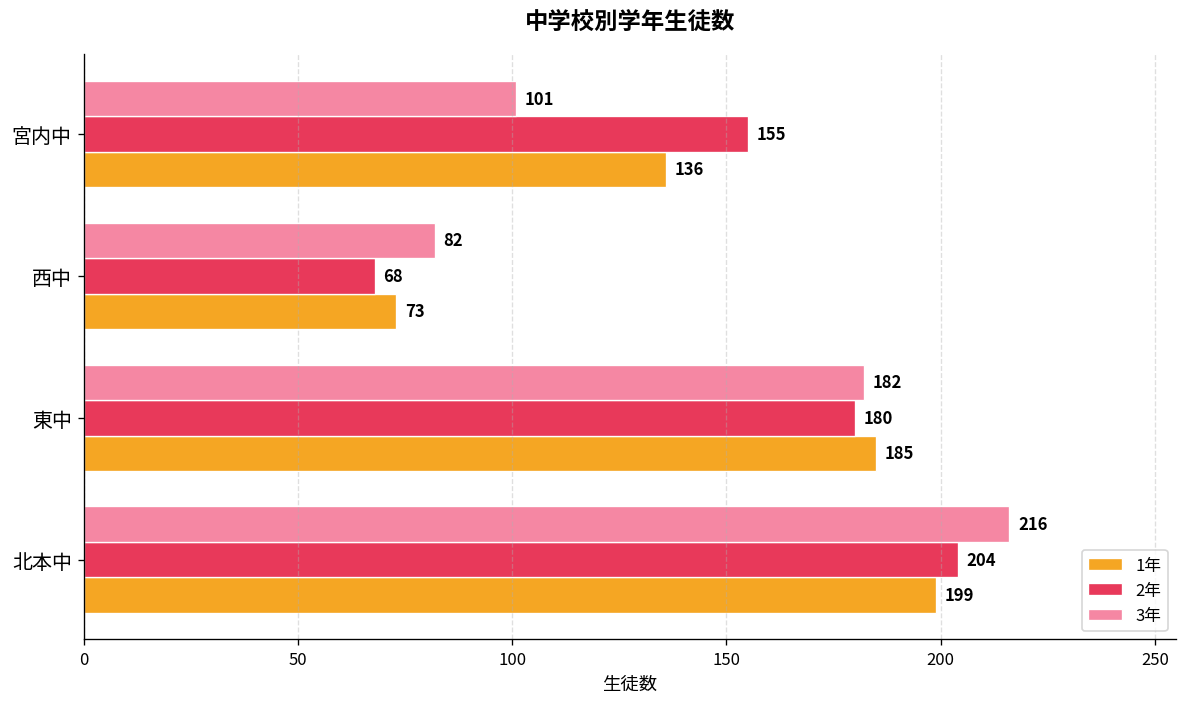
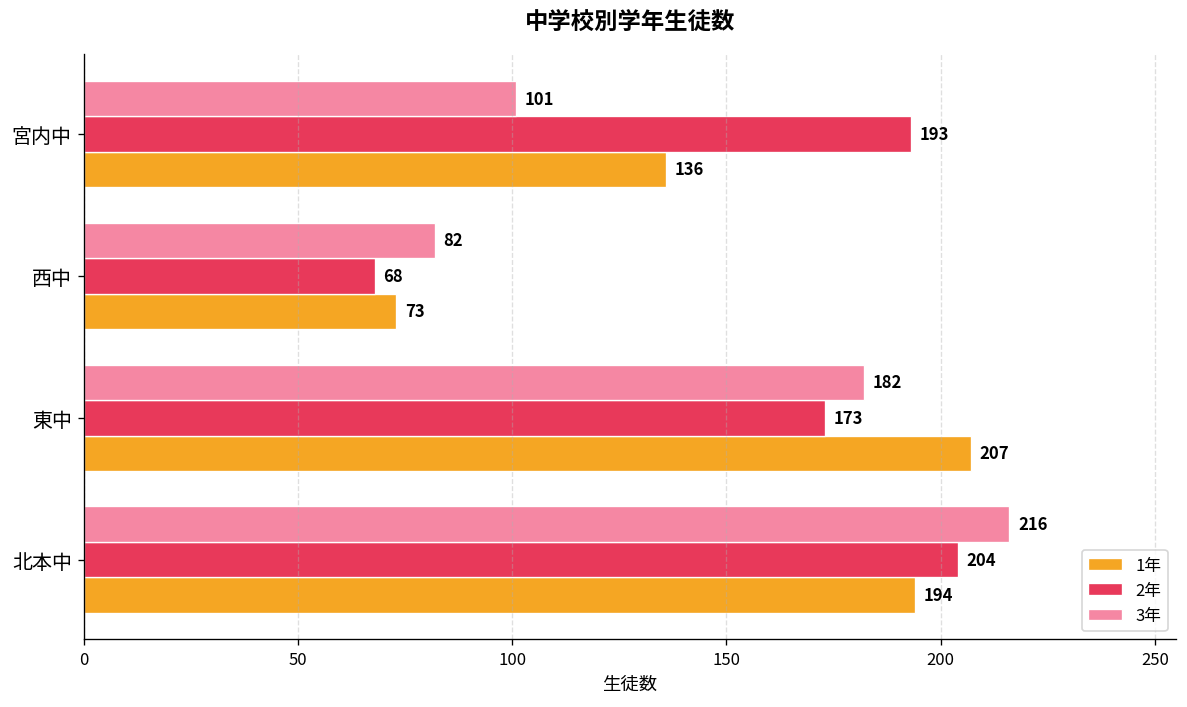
  {
    "1年": {
      "宮内中": 136,
      "西中": 73,
-     "東中": 185,
-     "北本中": 199
+     "東中": 207,
+     "北本中": 194
    },
    "2年": {
-     "宮内中": 155,
+     "宮内中": 193,
      "西中": 68,
-     "東中": 180,
+     "東中": 173,
      "北本中": 204
    },
    "3年": {
      "宮内中": 101,
      "西中": 82,
      "東中": 182,
      "北本中": 216
    }
  }
